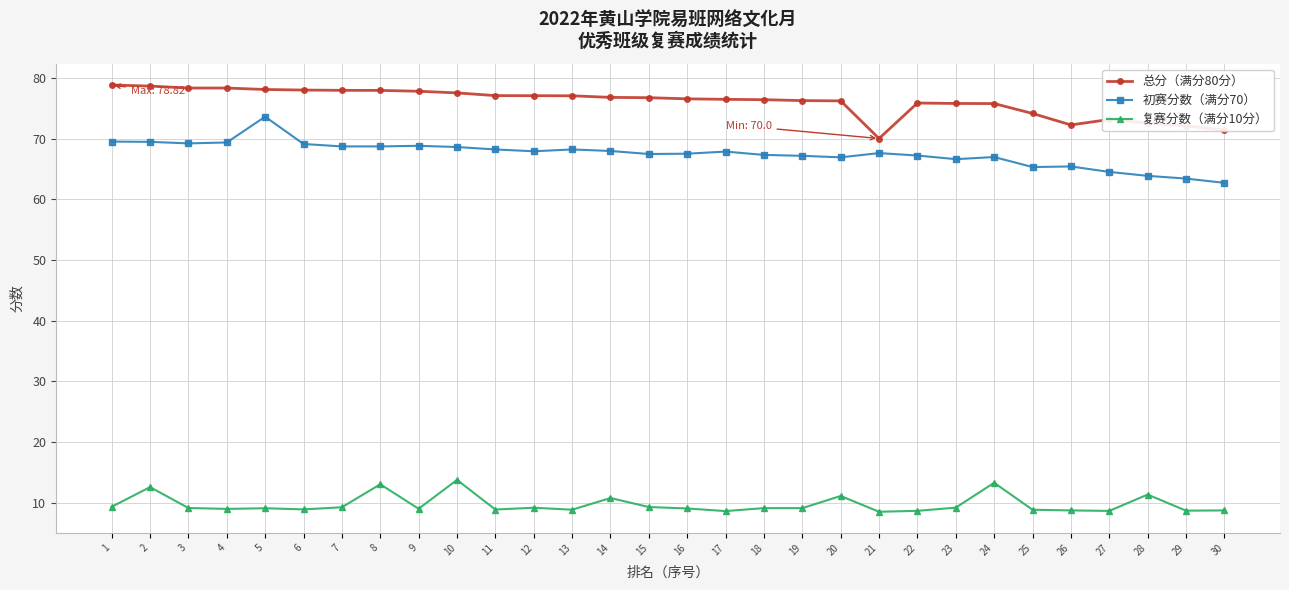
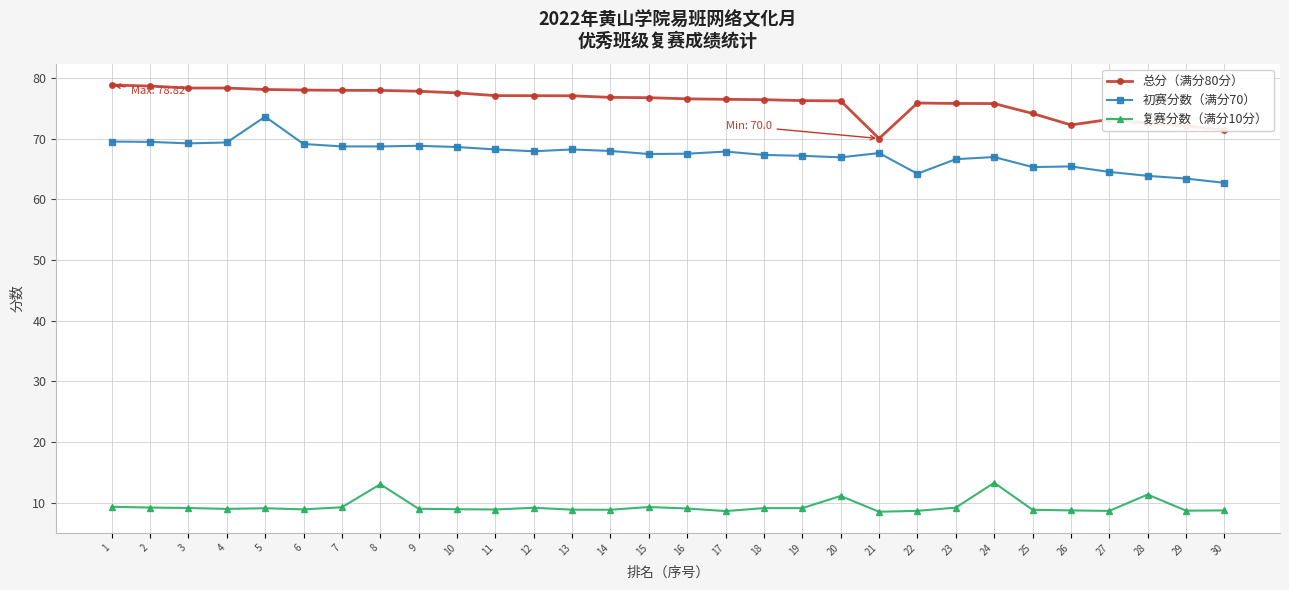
  {
    "总分（满分80分）": {
      "21": 70.0
    },
    "初赛分数（满分70）": {
      "1": 70,
      "2": 69,
      "3": 69,
      "4": 69,
      "5": 74,
      "6": 69,
      "7": 69,
      "8": 69,
      "9": 69,
      "10": 69,
      "11": 68,
      "12": 68,
      "13": 68,
      "14": 68,
      "15": 67,
      "16": 68,
      "17": 68,
      "18": 67,
      "19": 67,
      "20": 67,
      "21": 68,
-     "22": 67,
+     "22": 64,
      "23": 67,
      "24": 67,
      "25": 65,
      "26": 65,
      "27": 65,
      "28": 64,
      "29": 63,
      "30": 63
    },
    "复赛分数（满分10分）": {
      "1": 9,
-     "2": 13,
+     "2": 9,
      "3": 9,
      "4": 9,
      "5": 9,
      "6": 9,
      "7": 9,
      "8": 13,
      "9": 9,
-     "10": 14,
+     "10": 9,
      "11": 9,
      "12": 9,
      "13": 9,
-     "14": 11,
+     "14": 9,
      "15": 9,
      "16": 9,
      "17": 9,
      "18": 9,
      "19": 9,
      "20": 11,
      "21": 9,
      "22": 9,
      "23": 9,
      "24": 13,
      "25": 9,
      "26": 9,
      "27": 9,
      "28": 11,
      "29": 9,
      "30": 9
    }
  }
